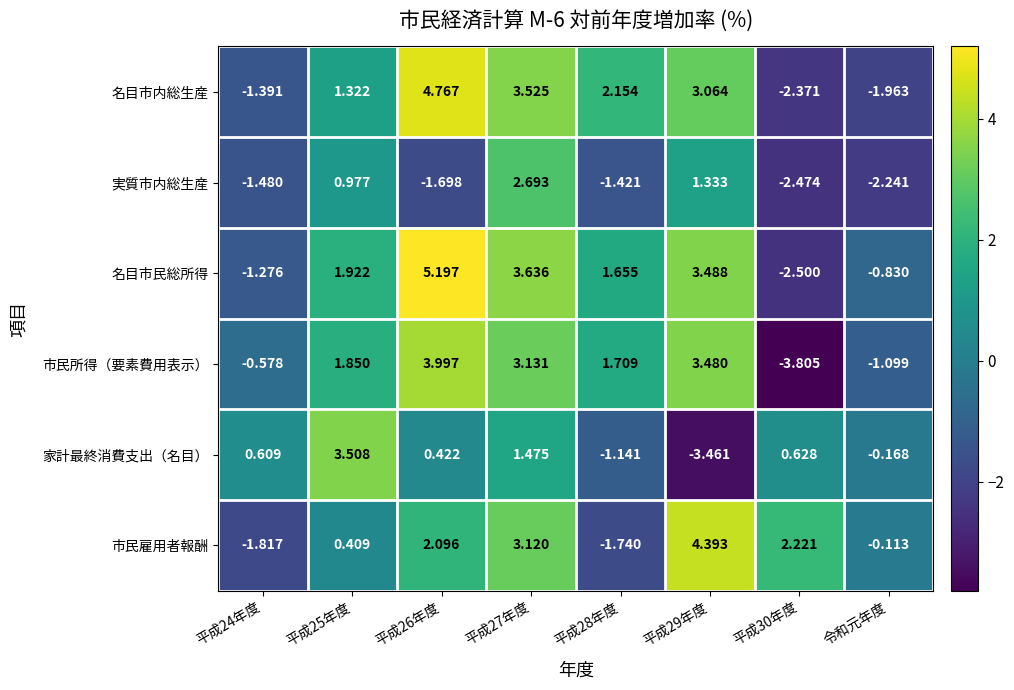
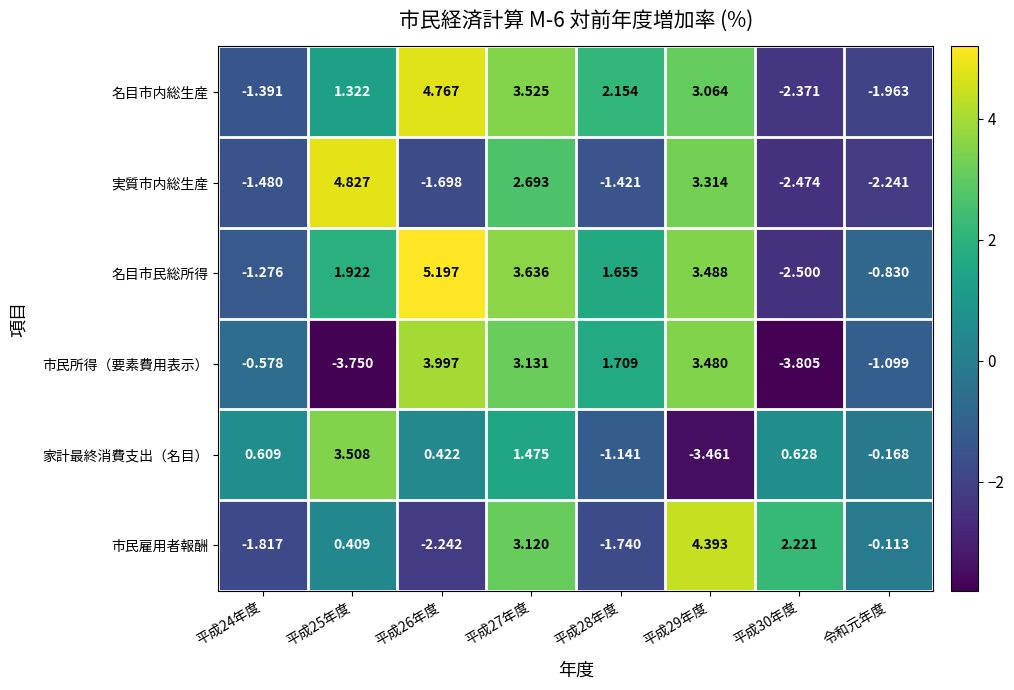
  {
    "名目市内総生産": {
      "平成24年度": -1.391,
      "平成25年度": 1.322,
      "平成26年度": 4.767,
      "平成27年度": 3.525,
      "平成28年度": 2.154,
      "平成29年度": 3.064,
      "平成30年度": -2.371,
      "令和元年度": -1.963
    },
    "実質市内総生産": {
      "平成24年度": -1.480,
-     "平成25年度": 0.977,
+     "平成25年度": 4.827,
      "平成26年度": -1.698,
      "平成27年度": 2.693,
      "平成28年度": -1.421,
-     "平成29年度": 1.333,
+     "平成29年度": 3.314,
      "平成30年度": -2.474,
      "令和元年度": -2.241
    },
    "名目市民総所得": {
      "平成24年度": -1.276,
      "平成25年度": 1.922,
      "平成26年度": 5.197,
      "平成27年度": 3.636,
      "平成28年度": 1.655,
      "平成29年度": 3.488,
      "平成30年度": -2.500,
      "令和元年度": -0.830
    },
    "市民所得（要素費用表示）": {
      "平成24年度": -0.578,
-     "平成25年度": 1.850,
+     "平成25年度": -3.750,
      "平成26年度": 3.997,
      "平成27年度": 3.131,
      "平成28年度": 1.709,
      "平成29年度": 3.480,
      "平成30年度": -3.805,
      "令和元年度": -1.099
    },
    "家計最終消費支出（名目）": {
      "平成24年度": 0.609,
      "平成25年度": 3.508,
      "平成26年度": 0.422,
      "平成27年度": 1.475,
      "平成28年度": -1.141,
      "平成29年度": -3.461,
      "平成30年度": 0.628,
      "令和元年度": -0.168
    },
    "市民雇用者報酬": {
      "平成24年度": -1.817,
      "平成25年度": 0.409,
-     "平成26年度": 2.096,
+     "平成26年度": -2.242,
      "平成27年度": 3.120,
      "平成28年度": -1.740,
      "平成29年度": 4.393,
      "平成30年度": 2.221,
      "令和元年度": -0.113
    }
  }
